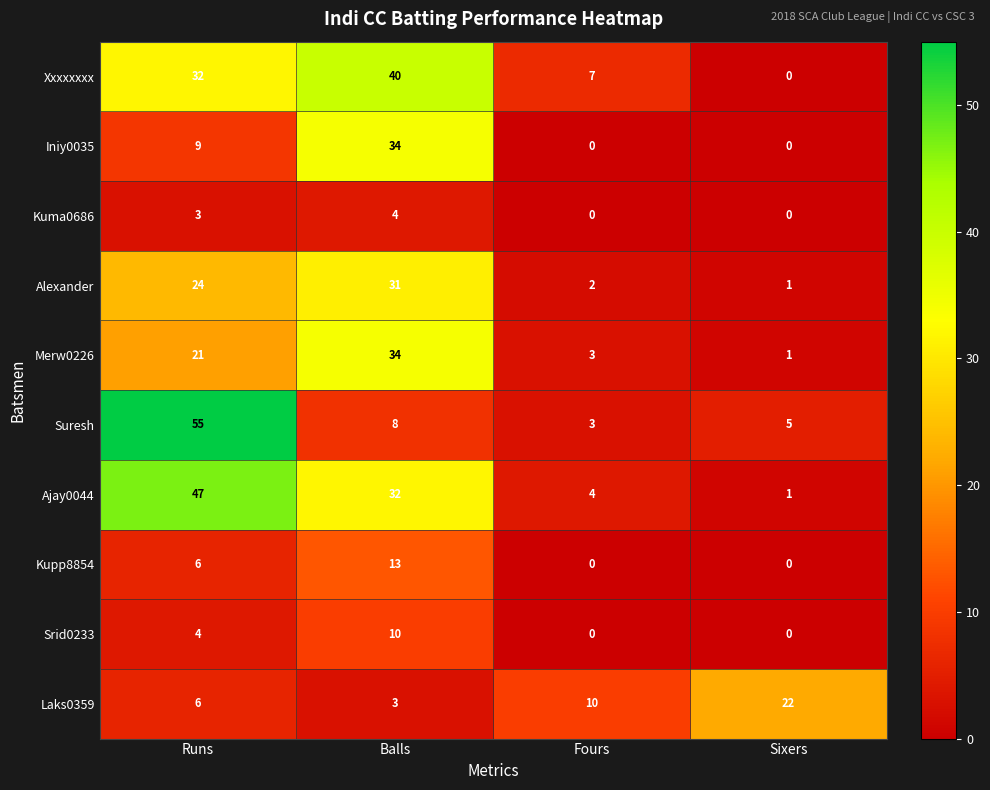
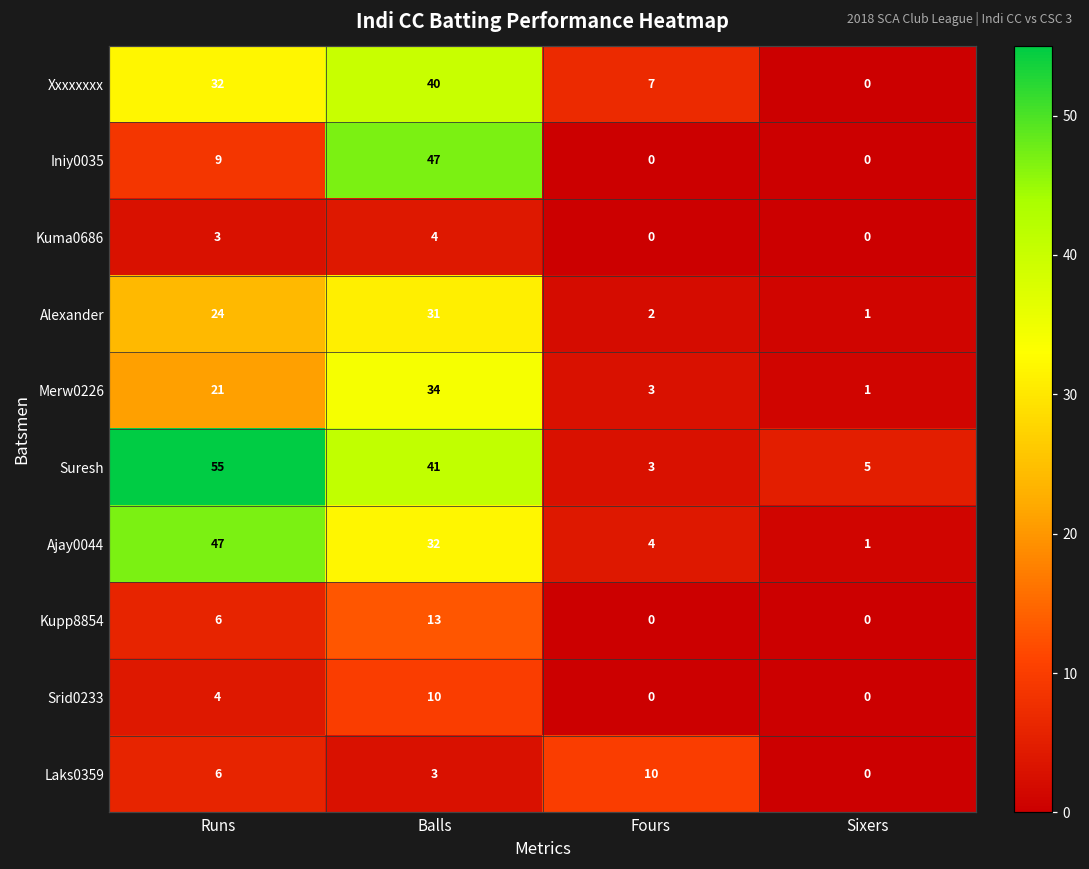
  {
    "Xxxxxxxx": {
      "Runs": 32,
      "Balls": 40,
      "Fours": 7,
      "Sixers": 0
    },
    "Iniy0035": {
      "Runs": 9,
-     "Balls": 34,
+     "Balls": 47,
      "Fours": 0,
      "Sixers": 0
    },
    "Kuma0686": {
      "Runs": 3,
      "Balls": 4,
      "Fours": 0,
      "Sixers": 0
    },
    "Alexander": {
      "Runs": 24,
      "Balls": 31,
      "Fours": 2,
      "Sixers": 1
    },
    "Merw0226": {
      "Runs": 21,
      "Balls": 34,
      "Fours": 3,
      "Sixers": 1
    },
    "Suresh": {
      "Runs": 55,
-     "Balls": 8,
+     "Balls": 41,
      "Fours": 3,
      "Sixers": 5
    },
    "Ajay0044": {
      "Runs": 47,
      "Balls": 32,
      "Fours": 4,
      "Sixers": 1
    },
    "Kupp8854": {
      "Runs": 6,
      "Balls": 13,
      "Fours": 0,
      "Sixers": 0
    },
    "Srid0233": {
      "Runs": 4,
      "Balls": 10,
      "Fours": 0,
      "Sixers": 0
    },
    "Laks0359": {
      "Runs": 6,
      "Balls": 3,
      "Fours": 10,
-     "Sixers": 22
+     "Sixers": 0
    }
  }
